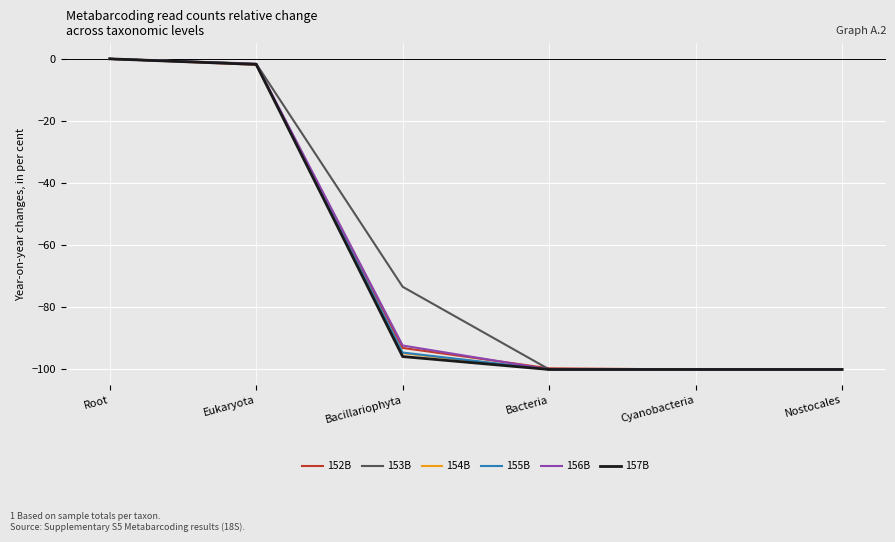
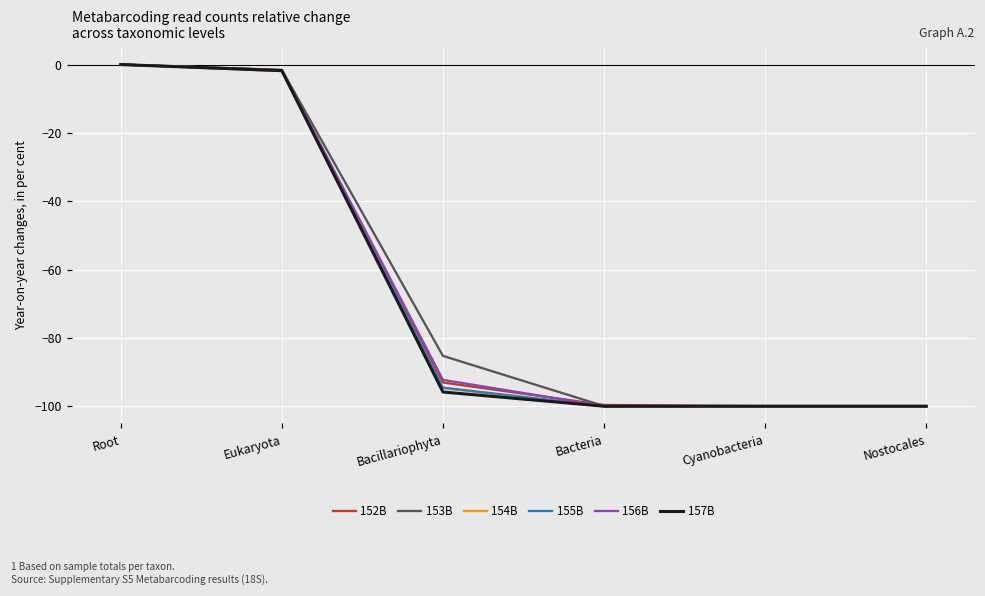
  {
    "153B": {
-     "Bacillariophyta": -73
+     "Bacillariophyta": -85
    },
    "157B": {
      "Bacillariophyta": -96
    }
  }
